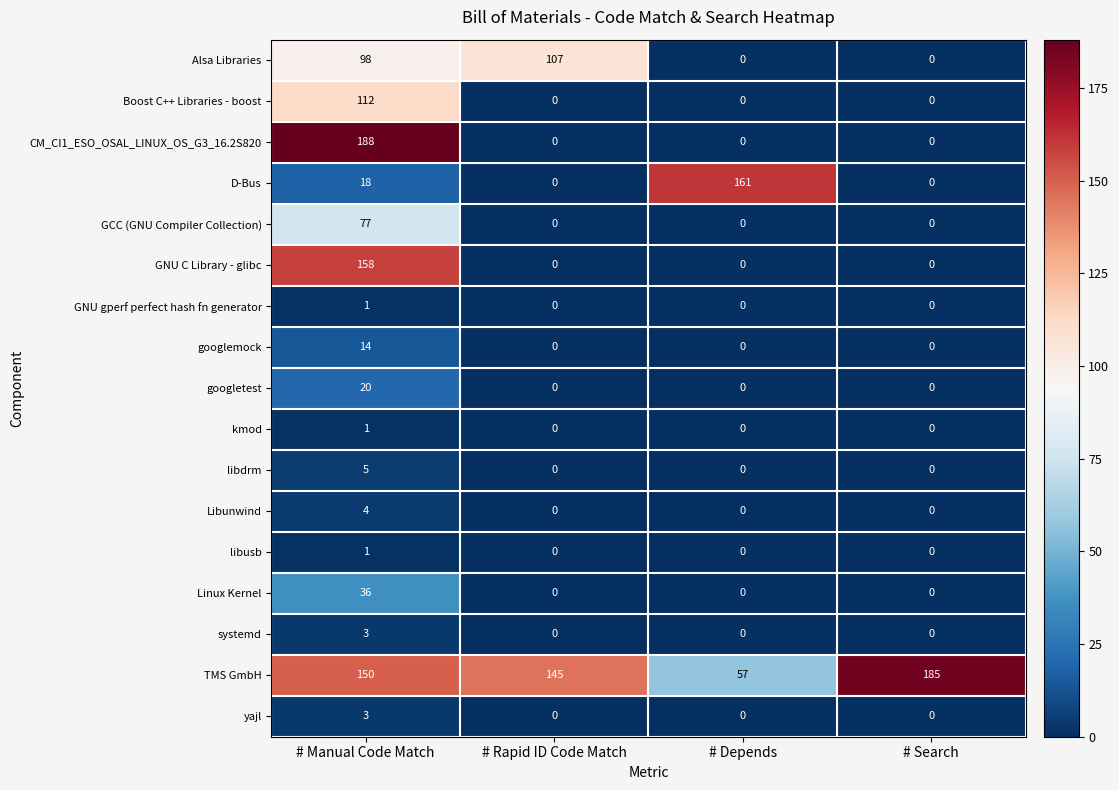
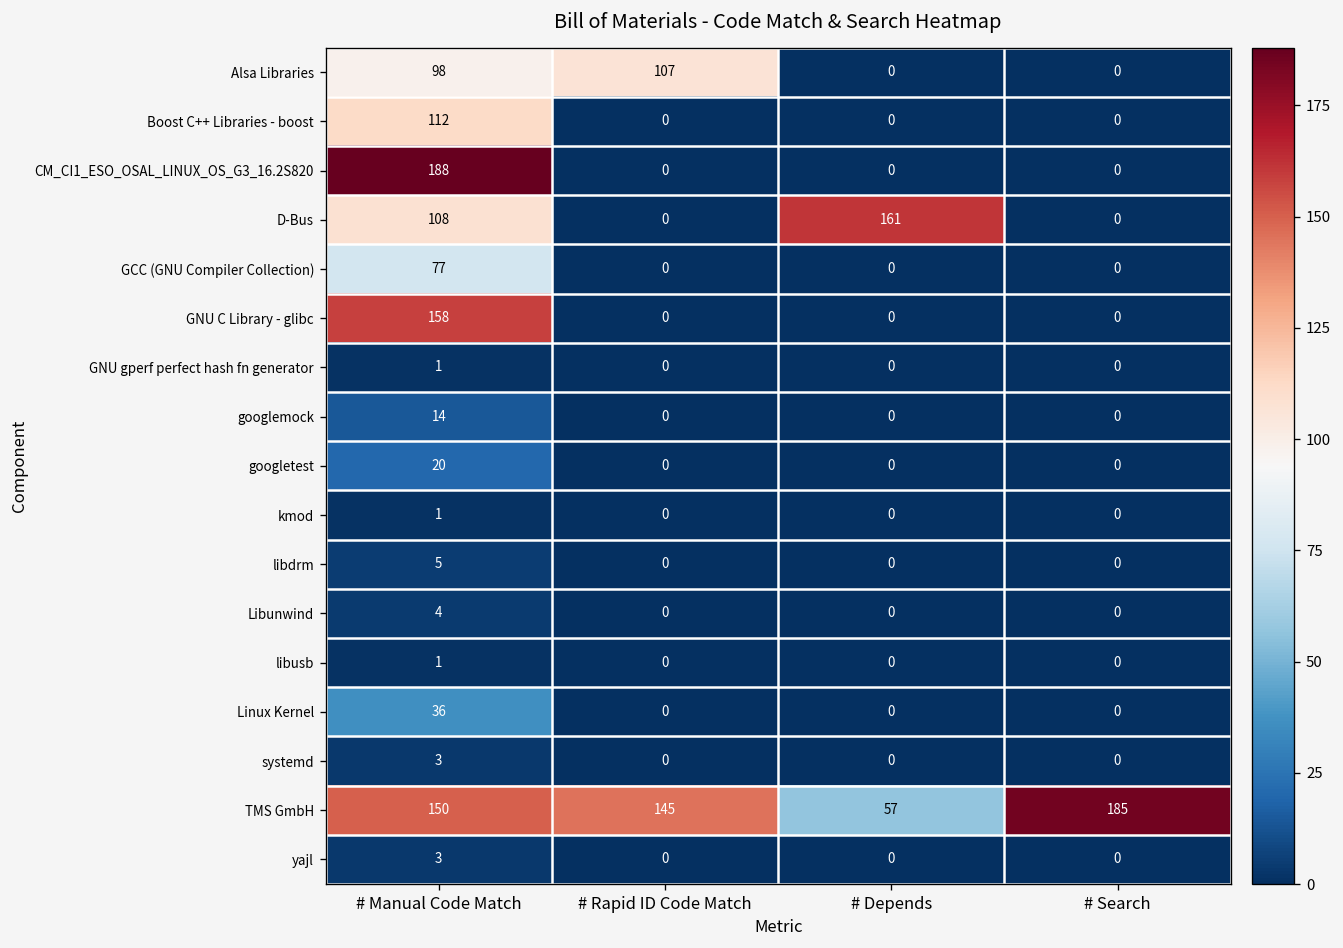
  {
    "Alsa Libraries": {
      "# Manual Code Match": 98,
      "# Rapid ID Code Match": 107,
      "# Depends": 0,
      "# Search": 0
    },
    "Boost C++ Libraries - boost": {
      "# Manual Code Match": 112,
      "# Rapid ID Code Match": 0,
      "# Depends": 0,
      "# Search": 0
    },
    "CM_CI1_ESO_OSAL_LINUX_OS_G3_16.2S820": {
      "# Manual Code Match": 188,
      "# Rapid ID Code Match": 0,
      "# Depends": 0,
      "# Search": 0
    },
    "D-Bus": {
-     "# Manual Code Match": 18,
+     "# Manual Code Match": 108,
      "# Rapid ID Code Match": 0,
      "# Depends": 161,
      "# Search": 0
    },
    "GCC (GNU Compiler Collection)": {
      "# Manual Code Match": 77,
      "# Rapid ID Code Match": 0,
      "# Depends": 0,
      "# Search": 0
    },
    "GNU C Library - glibc": {
      "# Manual Code Match": 158,
      "# Rapid ID Code Match": 0,
      "# Depends": 0,
      "# Search": 0
    },
    "GNU gperf perfect hash fn generator": {
      "# Manual Code Match": 1,
      "# Rapid ID Code Match": 0,
      "# Depends": 0,
      "# Search": 0
    },
    "googlemock": {
      "# Manual Code Match": 14,
      "# Rapid ID Code Match": 0,
      "# Depends": 0,
      "# Search": 0
    },
    "googletest": {
      "# Manual Code Match": 20,
      "# Rapid ID Code Match": 0,
      "# Depends": 0,
      "# Search": 0
    },
    "kmod": {
      "# Manual Code Match": 1,
      "# Rapid ID Code Match": 0,
      "# Depends": 0,
      "# Search": 0
    },
    "libdrm": {
      "# Manual Code Match": 5,
      "# Rapid ID Code Match": 0,
      "# Depends": 0,
      "# Search": 0
    },
    "Libunwind": {
      "# Manual Code Match": 4,
      "# Rapid ID Code Match": 0,
      "# Depends": 0,
      "# Search": 0
    },
    "libusb": {
      "# Manual Code Match": 1,
      "# Rapid ID Code Match": 0,
      "# Depends": 0,
      "# Search": 0
    },
    "Linux Kernel": {
      "# Manual Code Match": 36,
      "# Rapid ID Code Match": 0,
      "# Depends": 0,
      "# Search": 0
    },
    "systemd": {
      "# Manual Code Match": 3,
      "# Rapid ID Code Match": 0,
      "# Depends": 0,
      "# Search": 0
    },
    "TMS GmbH": {
      "# Manual Code Match": 150,
      "# Rapid ID Code Match": 145,
      "# Depends": 57,
      "# Search": 185
    },
    "yajl": {
      "# Manual Code Match": 3,
      "# Rapid ID Code Match": 0,
      "# Depends": 0,
      "# Search": 0
    }
  }
